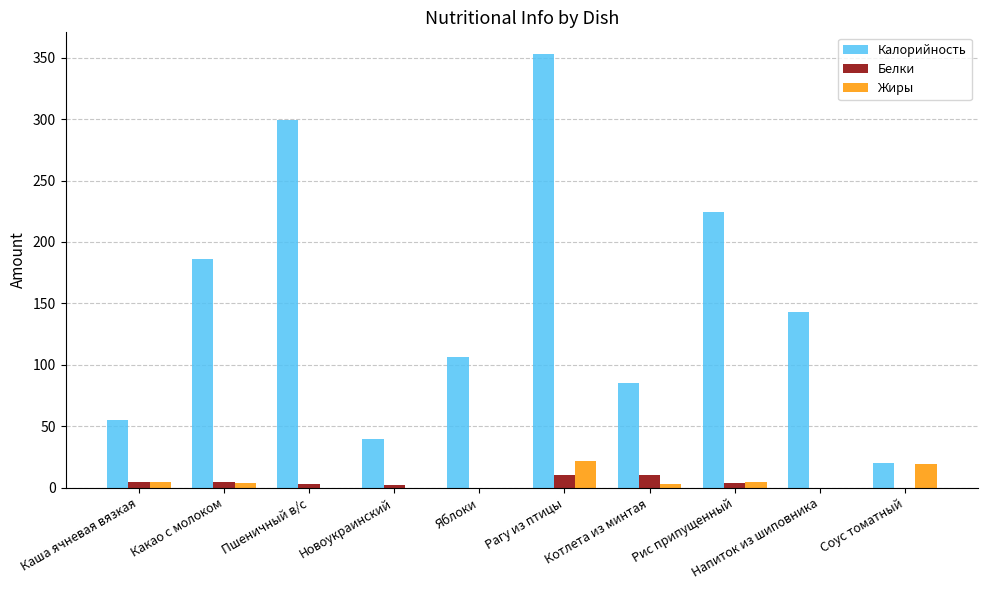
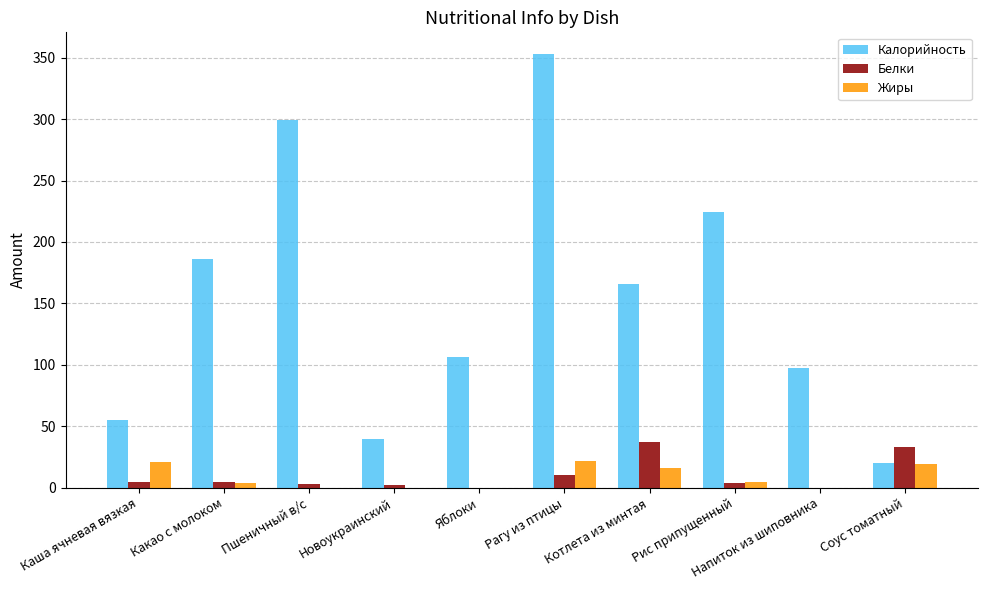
  {
    "Калорийность": {
      "Каша ячневая вязкая": 55,
      "Какао с молоком": 186,
      "Пшеничный в/с": 299,
      "Новоукраинский": 40,
      "Яблоки": 106,
      "Рагу из птицы": 353,
-     "Котлета из минтая": 85,
+     "Котлета из минтая": 166,
      "Рис припущенный": 224,
-     "Напиток из шиповника": 143,
+     "Напиток из шиповника": 97,
      "Соус томатный": 20
    },
    "Белки": {
      "Каша ячневая вязкая": 5,
      "Какао с молоком": 5,
      "Пшеничный в/с": 3,
      "Яблоки": 0,
      "Рагу из птицы": 10,
-     "Котлета из минтая": 10,
+     "Котлета из минтая": 37,
      "Рис припущенный": 4,
      "Напиток из шиповника": 0,
-     "Соус томатный": 0
+     "Соус томатный": 33
    },
    "Жиры": {
-     "Каша ячневая вязкая": 5,
+     "Каша ячневая вязкая": 21,
      "Какао с молоком": 4,
      "Пшеничный в/с": 0,
      "Новоукраинский": 0,
      "Яблоки": 0,
      "Рагу из птицы": 22,
-     "Котлета из минтая": 3,
+     "Котлета из минтая": 16,
      "Рис припущенный": 5,
      "Напиток из шиповника": 0,
      "Соус томатный": 19
    }
  }
